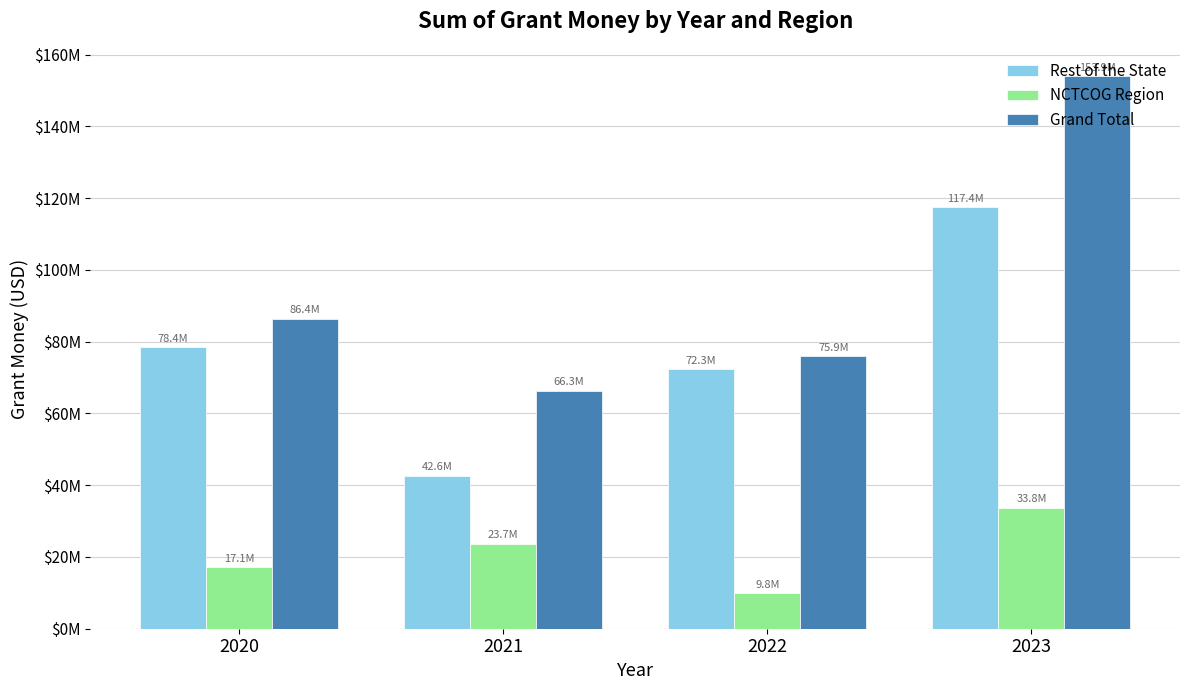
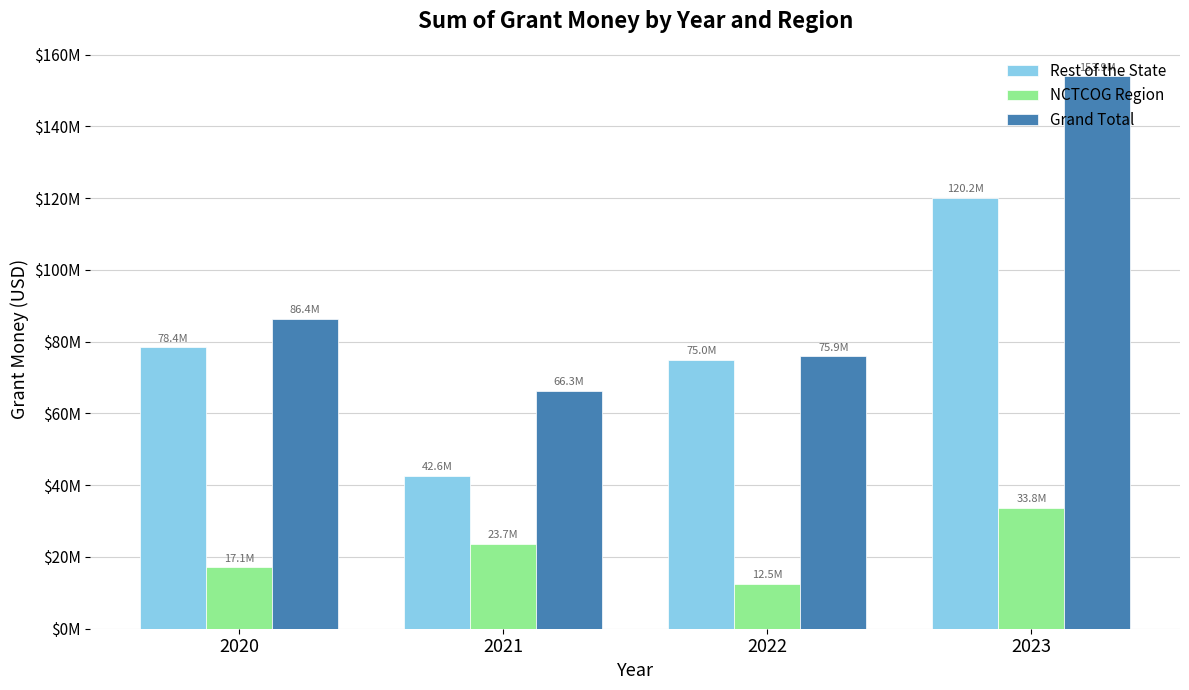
  {
    "Rest of the State": {
      "2020": "78.4M",
      "2021": "42.6M",
-     "2022": "72.3M",
-     "2023": "117.4M"
+     "2022": "75.0M",
+     "2023": "120.2M"
    },
    "NCTCOG Region": {
      "2020": "17.1M",
      "2021": "23.7M",
-     "2022": "9.8M",
+     "2022": "12.5M",
      "2023": "33.8M"
    },
    "Grand Total": {
      "2020": "86.4M",
      "2021": "66.3M",
      "2022": "75.9M",
      "2023": "153.9M"
    }
  }
